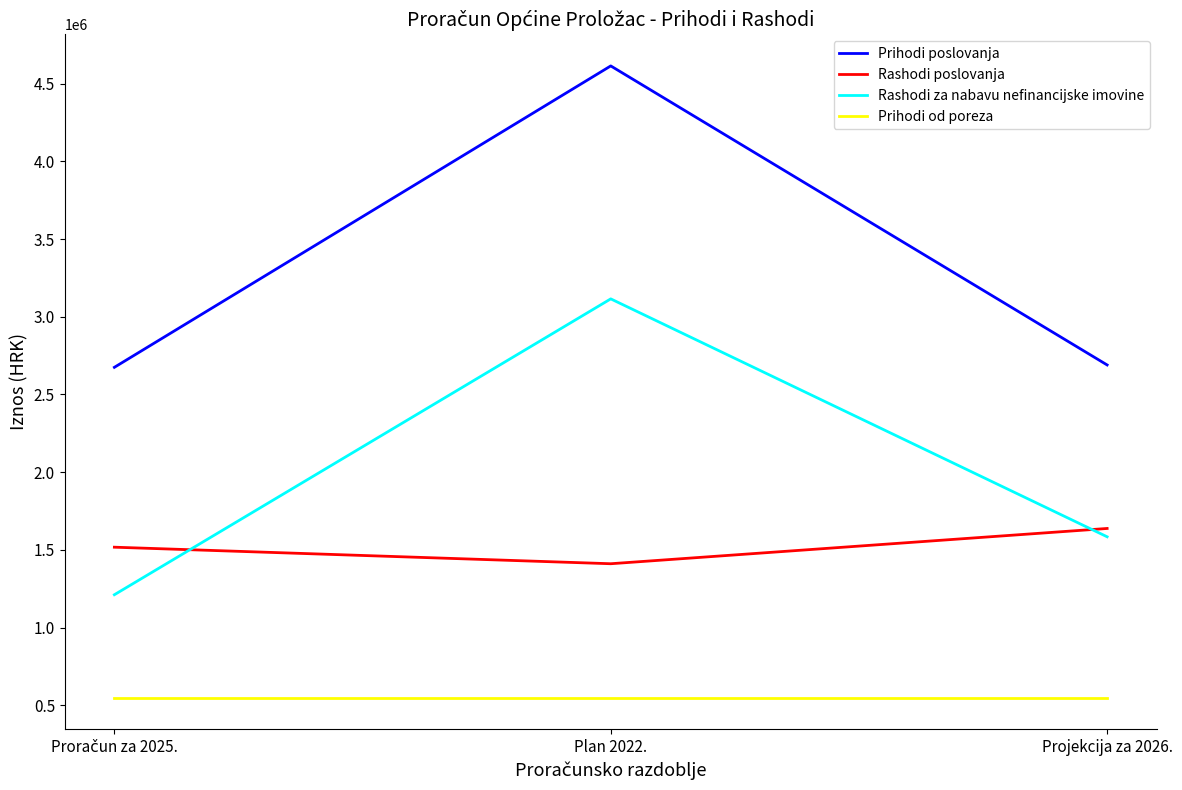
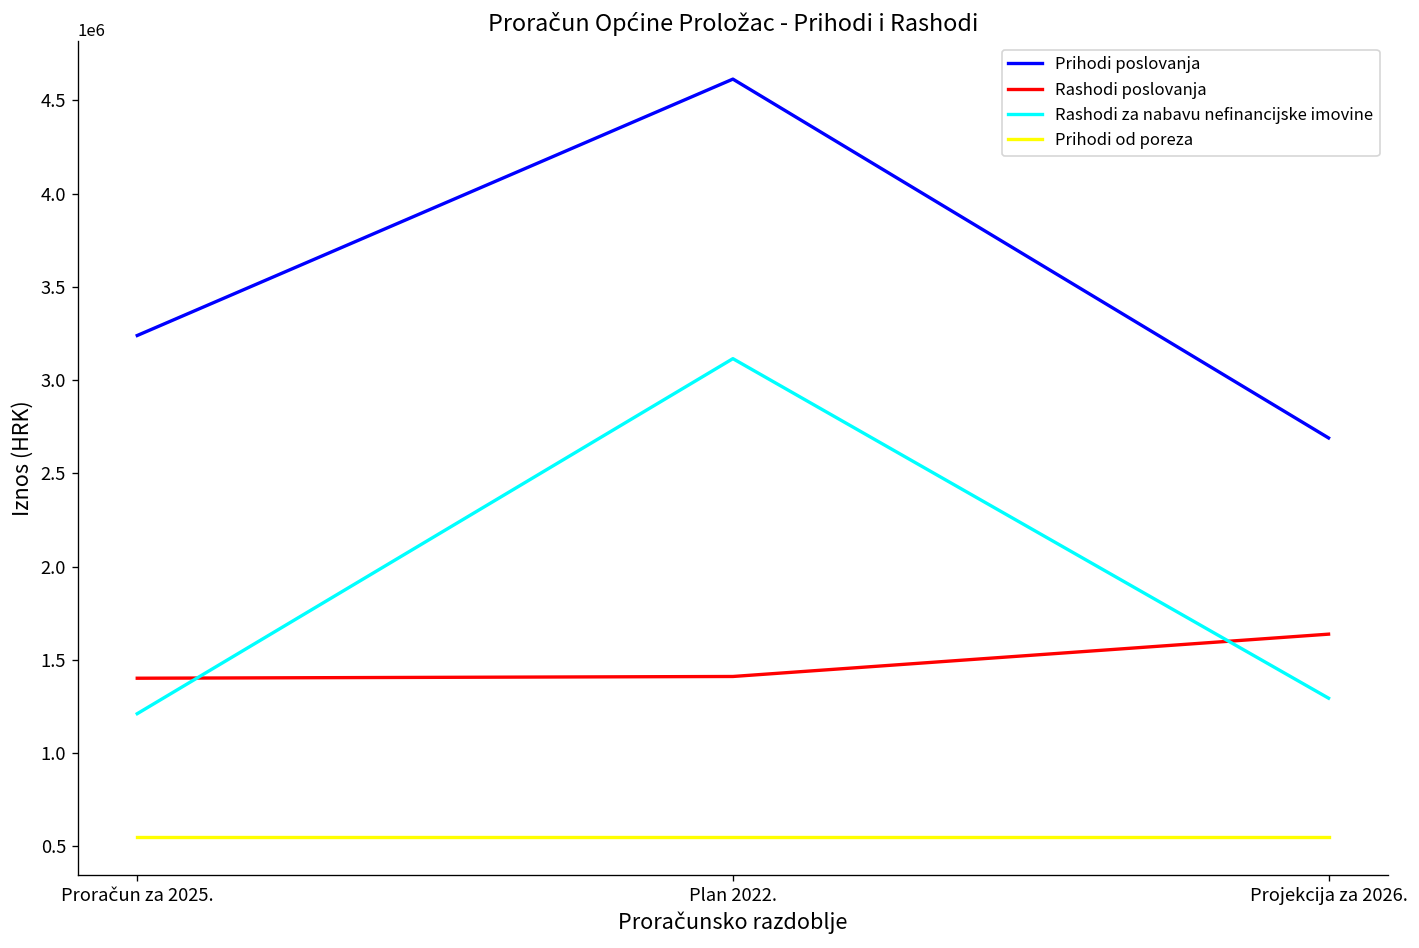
  {
    "Prihodi poslovanja": {
-     "Proračun za 2025.": 2670000,
+     "Proračun za 2025.": 3240000,
      "Plan 2022.": 4610000,
      "Projekcija za 2026.": 2690000
    },
    "Rashodi poslovanja": {
-     "Proračun za 2025.": 1520000,
+     "Proračun za 2025.": 1400000,
      "Plan 2022.": 1410000,
      "Projekcija za 2026.": 1640000
    },
    "Rashodi za nabavu nefinancijske imovine": {
      "Proračun za 2025.": 1210000,
      "Plan 2022.": 3120000,
-     "Projekcija za 2026.": 1580000
+     "Projekcija za 2026.": 1300000
    },
    "Prihodi od poreza": {
      "Proračun za 2025.": 550000,
      "Plan 2022.": 550000,
      "Projekcija za 2026.": 550000
    }
  }
